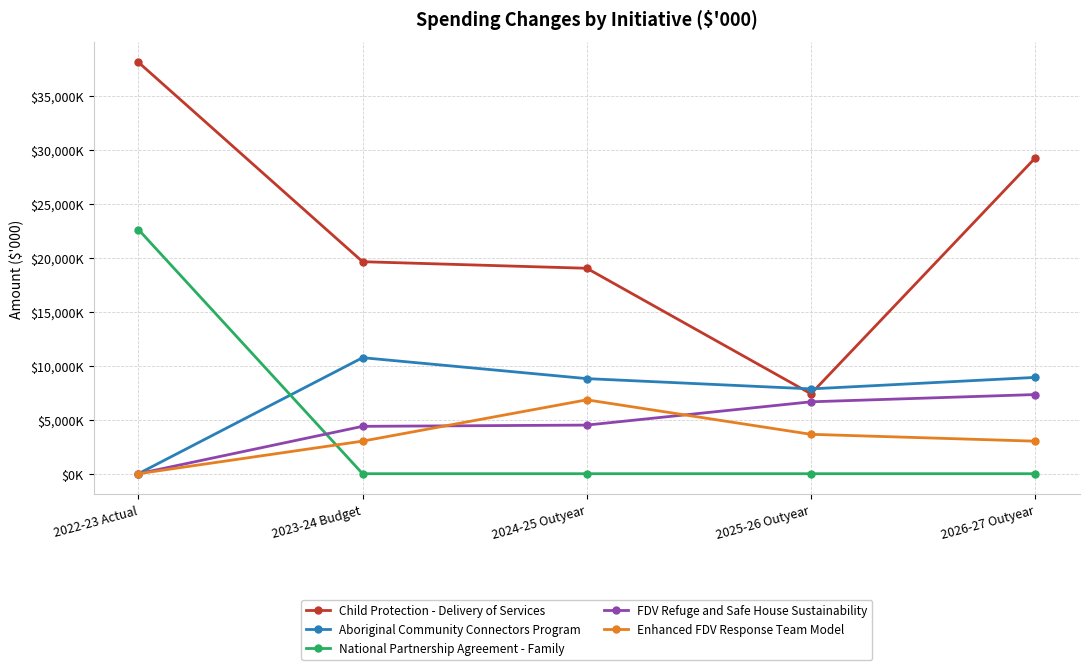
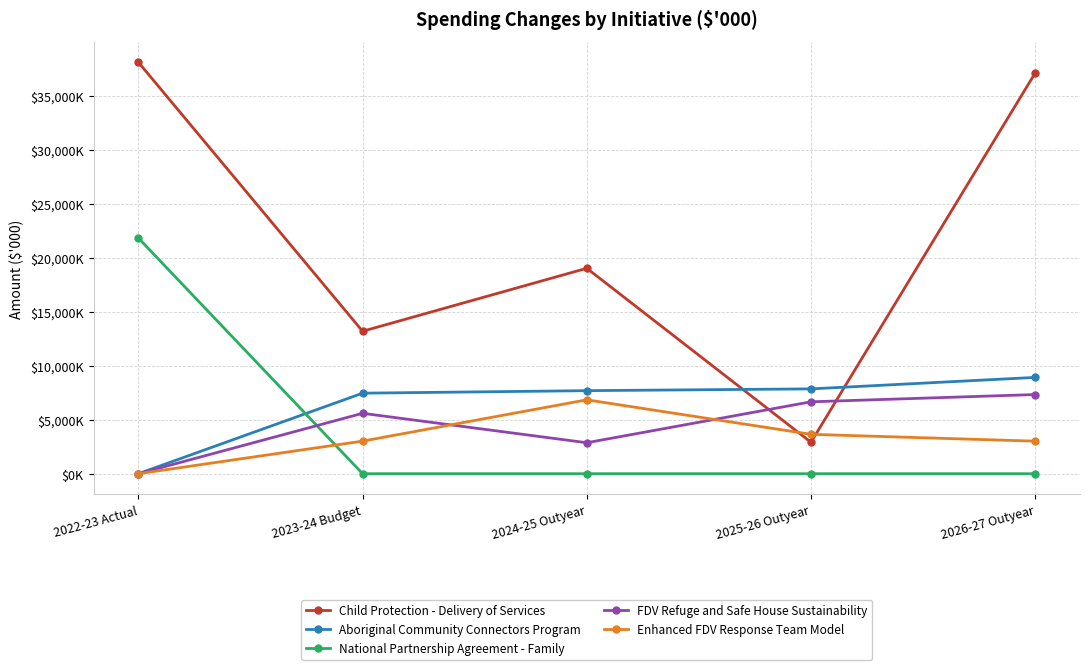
  {
    "Child Protection - Delivery of Services": {
      "2022-23 Actual": "$38,100,000",
-     "2023-24 Budget": "$19,600,000",
+     "2023-24 Budget": "$13,200,000",
      "2024-25 Outyear": "$19,000,000",
-     "2025-26 Outyear": "$7,400,000",
-     "2026-27 Outyear": "$29,200,000"
+     "2025-26 Outyear": "$2,900,000",
+     "2026-27 Outyear": "$37,100,000"
    },
    "Aboriginal Community Connectors Program": {
-     "2023-24 Budget": "$10,700,000",
-     "2024-25 Outyear": "$8,800,000",
+     "2023-24 Budget": "$7,500,000",
+     "2024-25 Outyear": "$7,700,000",
      "2025-26 Outyear": "$7,900,000",
      "2026-27 Outyear": "$8,900,000"
    },
    "National Partnership Agreement - Family": {
-     "2022-23 Actual": "$22,600,000",
+     "2022-23 Actual": "$21,800,000",
      "2023-24 Budget": "$0",
      "2024-25 Outyear": "$0",
      "2025-26 Outyear": "$0",
      "2026-27 Outyear": "$0"
    },
    "FDV Refuge and Safe House Sustainability": {
-     "2023-24 Budget": "$4,400,000",
-     "2024-25 Outyear": "$4,500,000",
+     "2023-24 Budget": "$5,600,000",
+     "2024-25 Outyear": "$2,900,000",
      "2025-26 Outyear": "$6,700,000",
      "2026-27 Outyear": "$7,300,000"
    },
    "Enhanced FDV Response Team Model": {
      "2023-24 Budget": "$3,000,000",
      "2024-25 Outyear": "$6,800,000",
      "2025-26 Outyear": "$3,600,000",
      "2026-27 Outyear": "$3,000,000"
    }
  }
